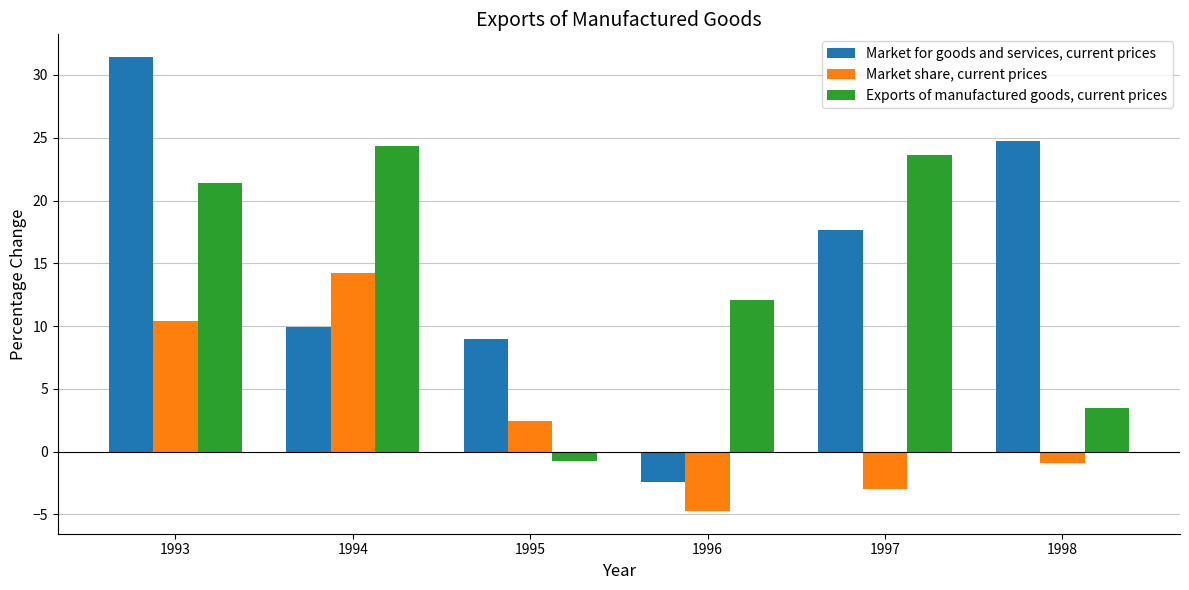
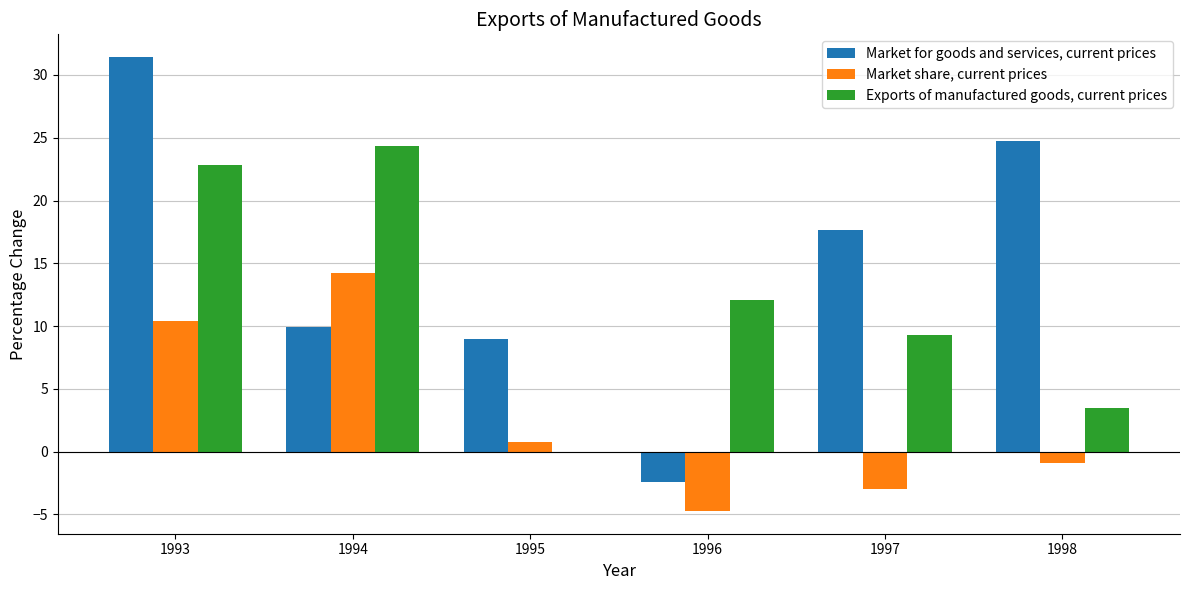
  {
    "Market for goods and services, current prices": {
      "1993": 31.4,
      "1994": 10.0,
      "1995": 9.0,
      "1996": -2.4,
      "1997": 17.6,
      "1998": 24.7
    },
    "Market share, current prices": {
      "1993": 10.4,
      "1994": 14.2,
-     "1995": 2.5,
+     "1995": 0.8,
      "1996": -4.7,
      "1997": -3.0,
      "1998": -0.9
    },
    "Exports of manufactured goods, current prices": {
-     "1993": 21.4,
+     "1993": 22.8,
      "1994": 24.3,
-     "1995": -0.7,
+     "1995": 0.0,
      "1996": 12.0,
-     "1997": 23.6,
+     "1997": 9.3,
      "1998": 3.5
    }
  }
